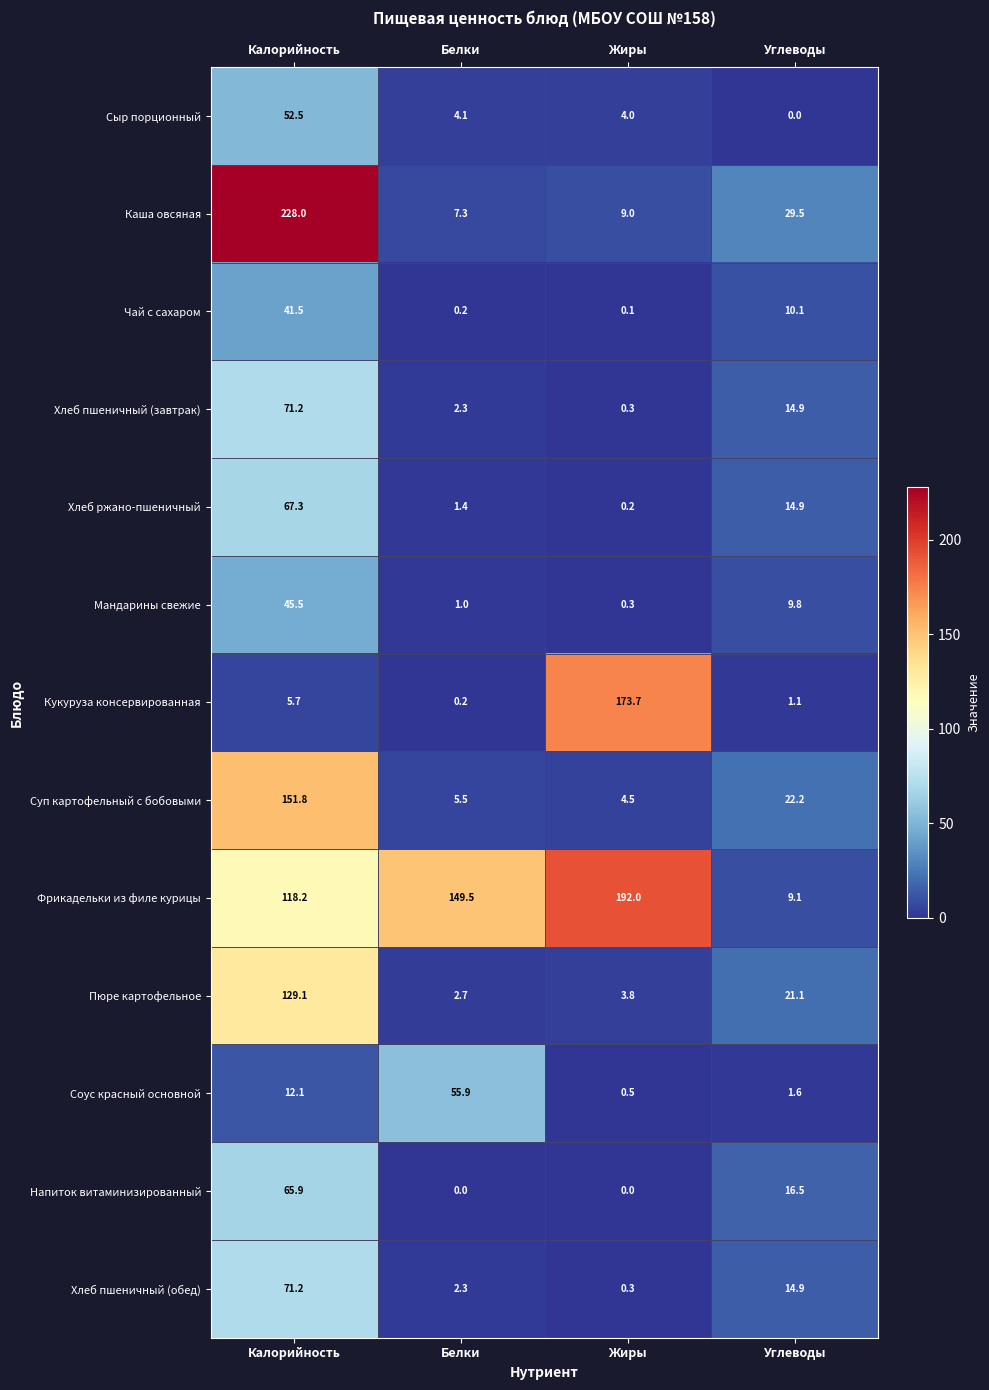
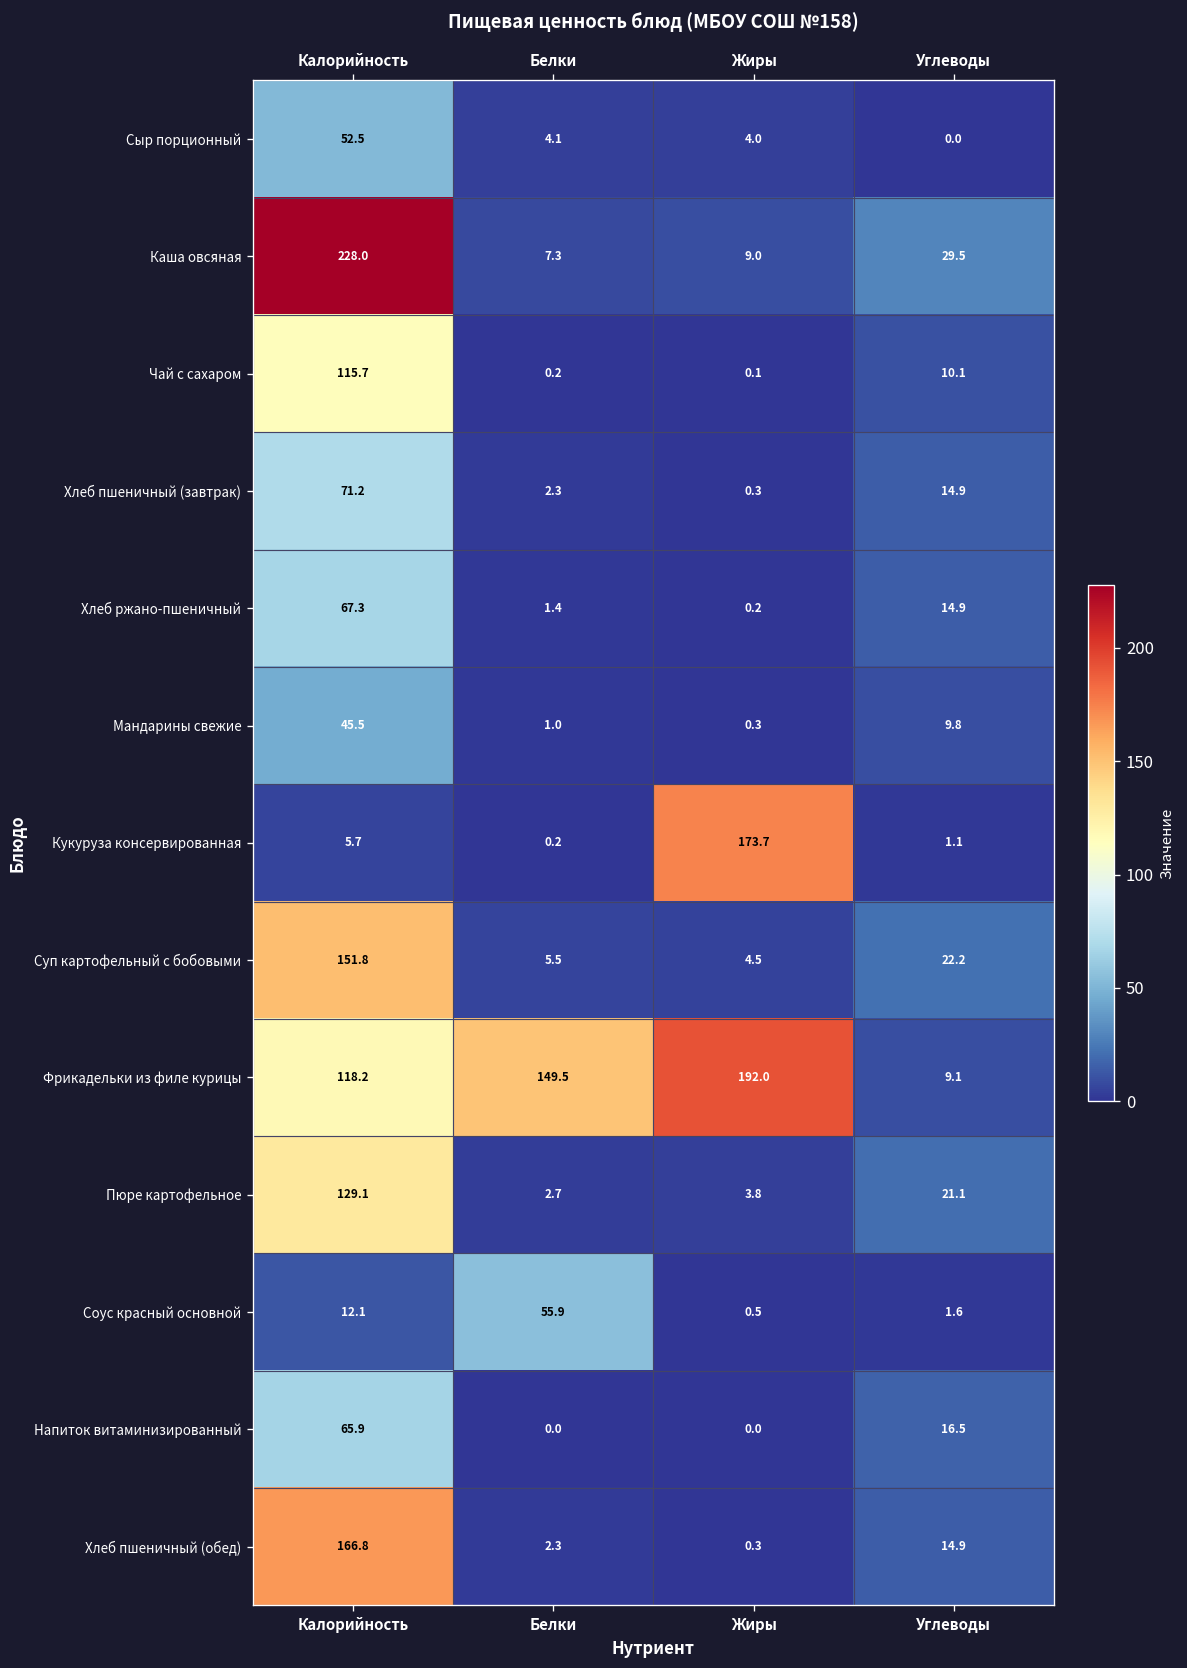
  {
    "Сыр порционный": {
      "Калорийность": 52.5,
      "Белки": 4.1,
      "Жиры": 4.0,
      "Углеводы": 0.0
    },
    "Каша овсяная": {
      "Калорийность": 228.0,
      "Белки": 7.3,
      "Жиры": 9.0,
      "Углеводы": 29.5
    },
    "Чай с сахаром": {
-     "Калорийность": 41.5,
+     "Калорийность": 115.7,
      "Белки": 0.2,
      "Жиры": 0.1,
      "Углеводы": 10.1
    },
    "Хлеб пшеничный (завтрак)": {
      "Калорийность": 71.2,
      "Белки": 2.3,
      "Жиры": 0.3,
      "Углеводы": 14.9
    },
    "Хлеб ржано-пшеничный": {
      "Калорийность": 67.3,
      "Белки": 1.4,
      "Жиры": 0.2,
      "Углеводы": 14.9
    },
    "Мандарины свежие": {
      "Калорийность": 45.5,
      "Белки": 1.0,
      "Жиры": 0.3,
      "Углеводы": 9.8
    },
    "Кукуруза консервированная": {
      "Калорийность": 5.7,
      "Белки": 0.2,
      "Жиры": 173.7,
      "Углеводы": 1.1
    },
    "Суп картофельный с бобовыми": {
      "Калорийность": 151.8,
      "Белки": 5.5,
      "Жиры": 4.5,
      "Углеводы": 22.2
    },
    "Фрикадельки из филе курицы": {
      "Калорийность": 118.2,
      "Белки": 149.5,
      "Жиры": 192.0,
      "Углеводы": 9.1
    },
    "Пюре картофельное": {
      "Калорийность": 129.1,
      "Белки": 2.7,
      "Жиры": 3.8,
      "Углеводы": 21.1
    },
    "Соус красный основной": {
      "Калорийность": 12.1,
      "Белки": 55.9,
      "Жиры": 0.5,
      "Углеводы": 1.6
    },
    "Напиток витаминизированный": {
      "Калорийность": 65.9,
      "Белки": 0.0,
      "Жиры": 0.0,
      "Углеводы": 16.5
    },
    "Хлеб пшеничный (обед)": {
-     "Калорийность": 71.2,
+     "Калорийность": 166.8,
      "Белки": 2.3,
      "Жиры": 0.3,
      "Углеводы": 14.9
    }
  }
